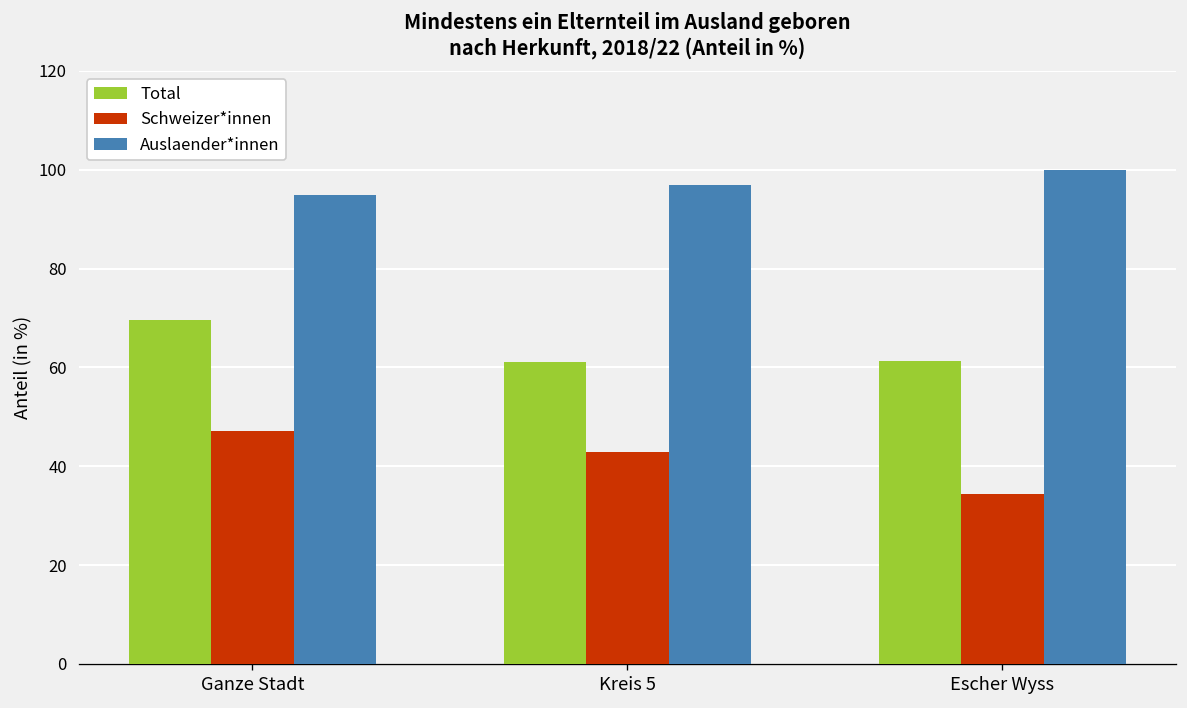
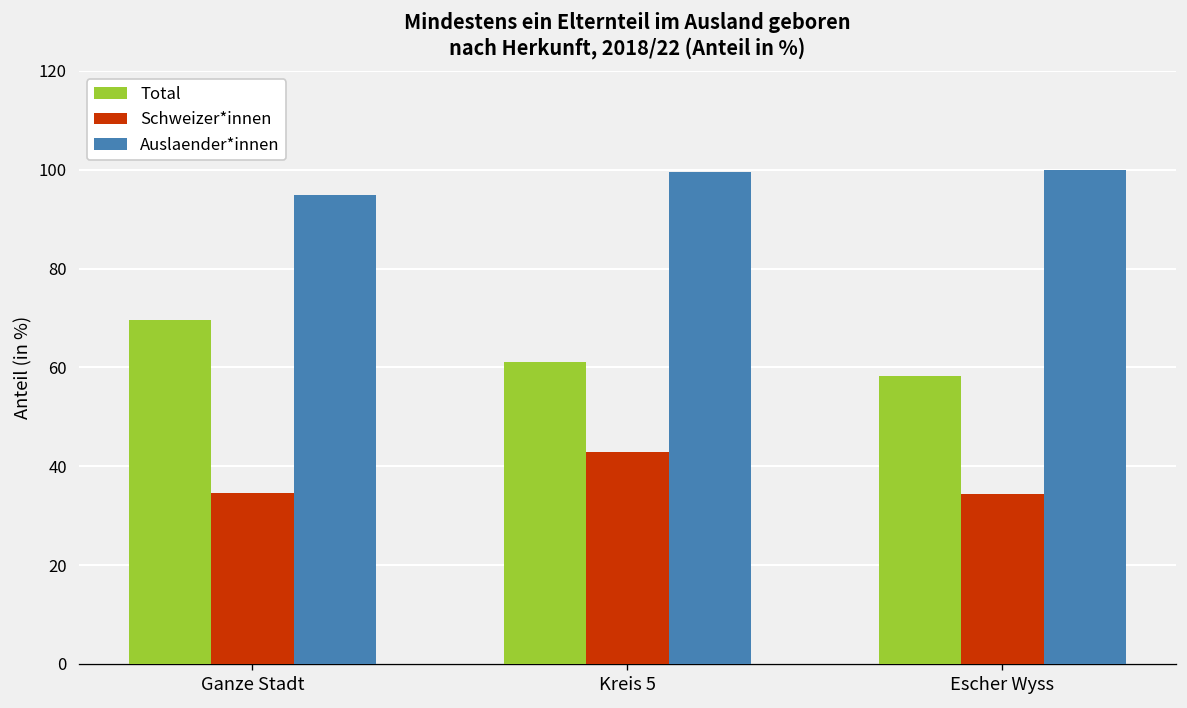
  {
    "Total": {
      "Ganze Stadt": 70,
      "Kreis 5": 61,
-     "Escher Wyss": 61
+     "Escher Wyss": 58
    },
    "Schweizer*innen": {
-     "Ganze Stadt": 47,
+     "Ganze Stadt": 35,
      "Kreis 5": 43,
      "Escher Wyss": 34
    },
    "Auslaender*innen": {
      "Ganze Stadt": 95,
-     "Kreis 5": 97,
+     "Kreis 5": 100,
      "Escher Wyss": 100
    }
  }
